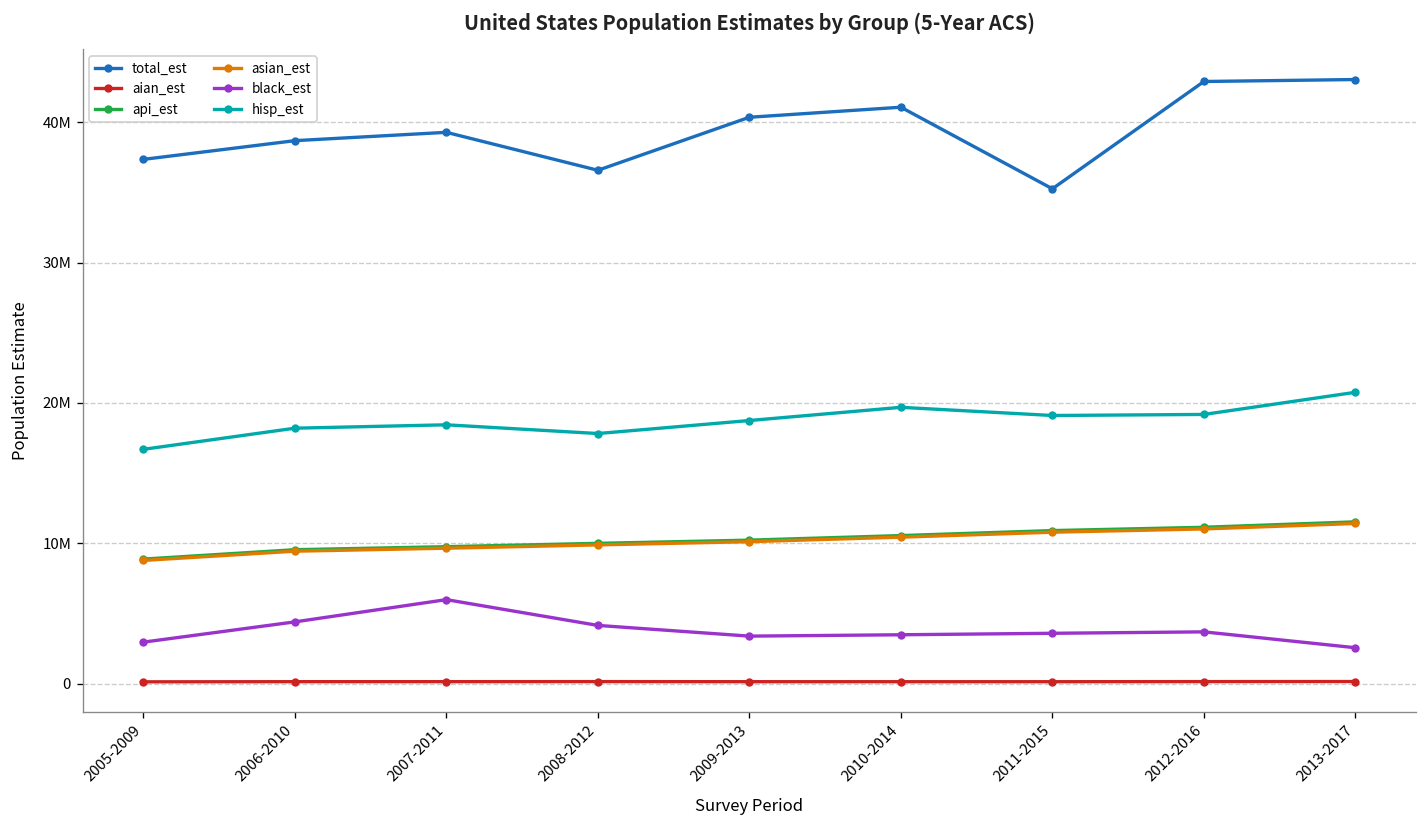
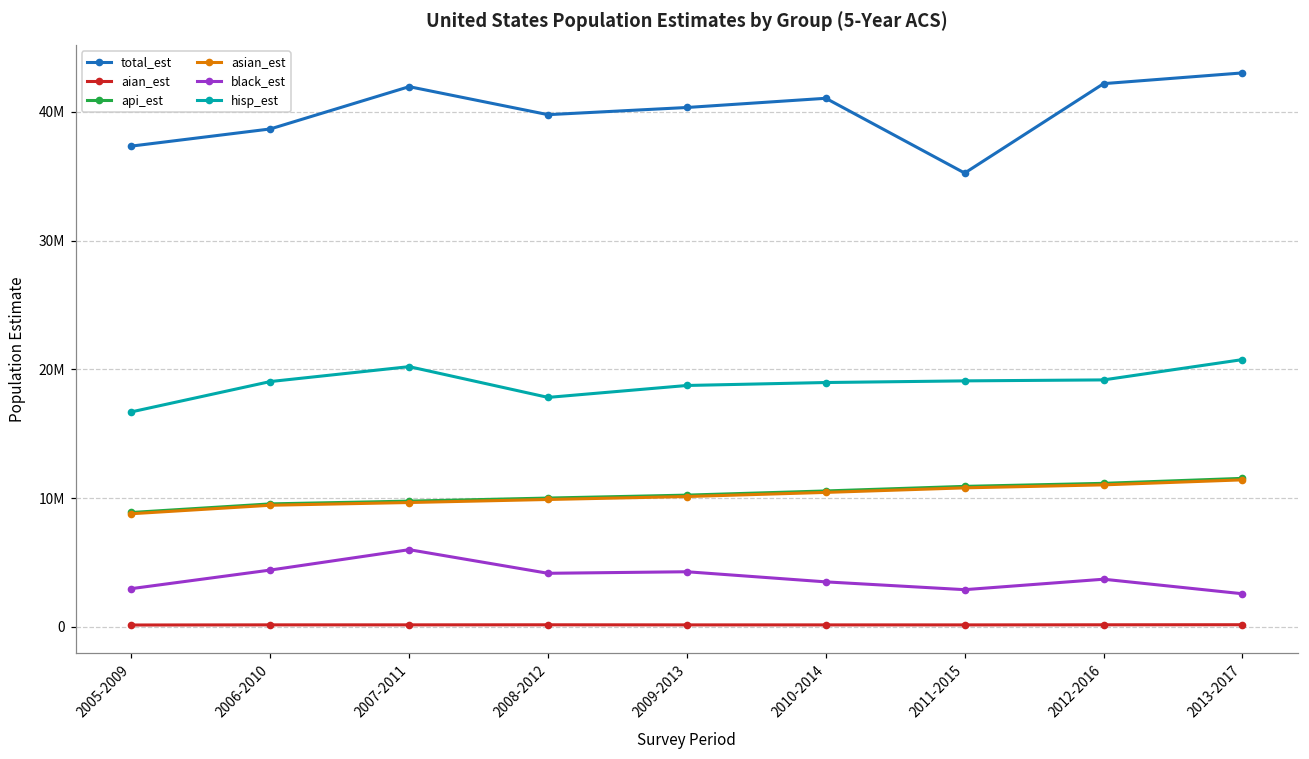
  {
    "total_est": {
      "2005-2009": 37300000,
      "2006-2010": 38700000,
-     "2007-2011": 39300000,
-     "2008-2012": 36600000,
+     "2007-2011": 42000000,
+     "2008-2012": 39800000,
      "2009-2013": 40300000,
      "2010-2014": 41100000,
      "2011-2015": 35200000,
-     "2012-2016": 42900000,
+     "2012-2016": 42200000,
      "2013-2017": 43000000
    },
    "aian_est": {
      "2005-2009": 100000,
      "2006-2010": 200000,
      "2007-2011": 200000,
      "2008-2012": 200000,
      "2009-2013": 200000,
      "2010-2014": 200000,
      "2011-2015": 200000,
      "2012-2016": 200000,
      "2013-2017": 200000
    },
    "black_est": {
      "2005-2009": 3000000,
      "2006-2010": 4400000,
      "2007-2011": 6000000,
      "2008-2012": 4200000,
-     "2009-2013": 3400000,
+     "2009-2013": 4300000,
      "2010-2014": 3500000,
-     "2011-2015": 3600000,
+     "2011-2015": 2900000,
      "2012-2016": 3700000,
      "2013-2017": 2600000
    },
    "hisp_est": {
      "2005-2009": 16700000,
-     "2006-2010": 18200000,
-     "2007-2011": 18400000,
+     "2006-2010": 19100000,
+     "2007-2011": 20200000,
      "2008-2012": 17800000,
      "2009-2013": 18700000,
-     "2010-2014": 19700000,
+     "2010-2014": 19000000,
      "2011-2015": 19100000,
      "2012-2016": 19200000,
      "2013-2017": 20800000
    }
  }
